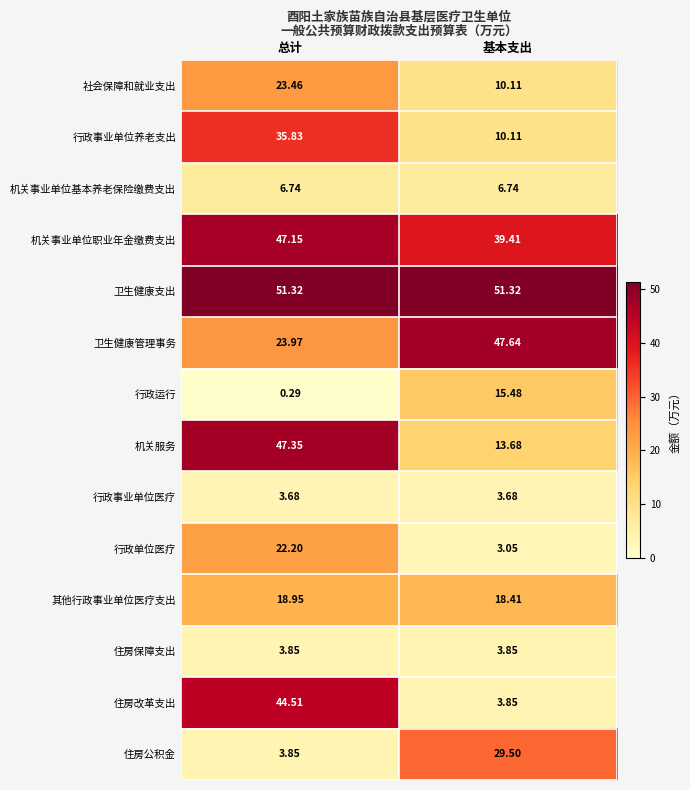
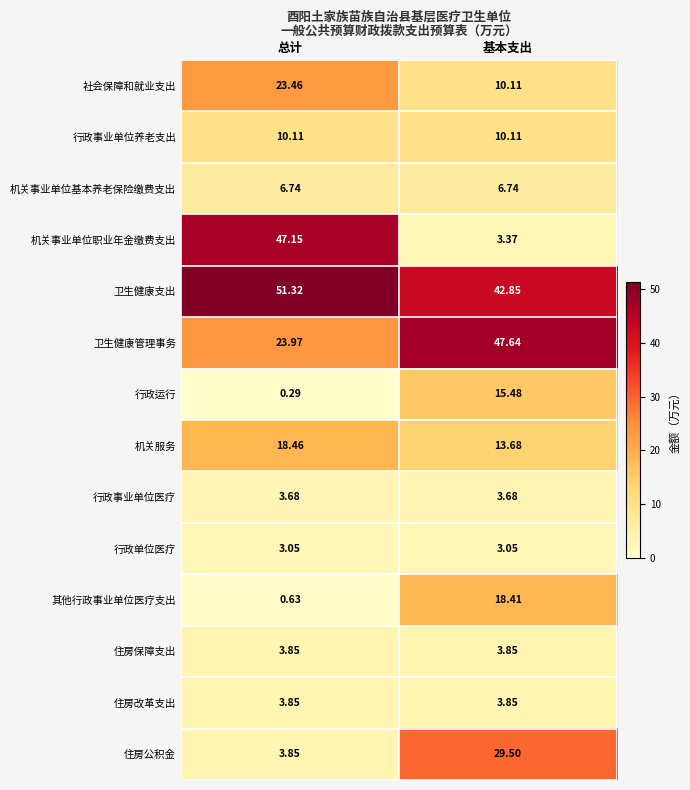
  {
    "社会保障和就业支出": {
      "总计": 23.46,
      "基本支出": 10.11
    },
    "行政事业单位养老支出": {
-     "总计": 35.83,
+     "总计": 10.11,
      "基本支出": 10.11
    },
    "机关事业单位基本养老保险缴费支出": {
      "总计": 6.74,
      "基本支出": 6.74
    },
    "机关事业单位职业年金缴费支出": {
      "总计": 47.15,
-     "基本支出": 39.41
+     "基本支出": 3.37
    },
    "卫生健康支出": {
      "总计": 51.32,
-     "基本支出": 51.32
+     "基本支出": 42.85
    },
    "卫生健康管理事务": {
      "总计": 23.97,
      "基本支出": 47.64
    },
    "行政运行": {
      "总计": 0.29,
      "基本支出": 15.48
    },
    "机关服务": {
-     "总计": 47.35,
+     "总计": 18.46,
      "基本支出": 13.68
    },
    "行政事业单位医疗": {
      "总计": 3.68,
      "基本支出": 3.68
    },
    "行政单位医疗": {
-     "总计": 22.20,
+     "总计": 3.05,
      "基本支出": 3.05
    },
    "其他行政事业单位医疗支出": {
-     "总计": 18.95,
+     "总计": 0.63,
      "基本支出": 18.41
    },
    "住房保障支出": {
      "总计": 3.85,
      "基本支出": 3.85
    },
    "住房改革支出": {
-     "总计": 44.51,
+     "总计": 3.85,
      "基本支出": 3.85
    },
    "住房公积金": {
      "总计": 3.85,
      "基本支出": 29.50
    }
  }
